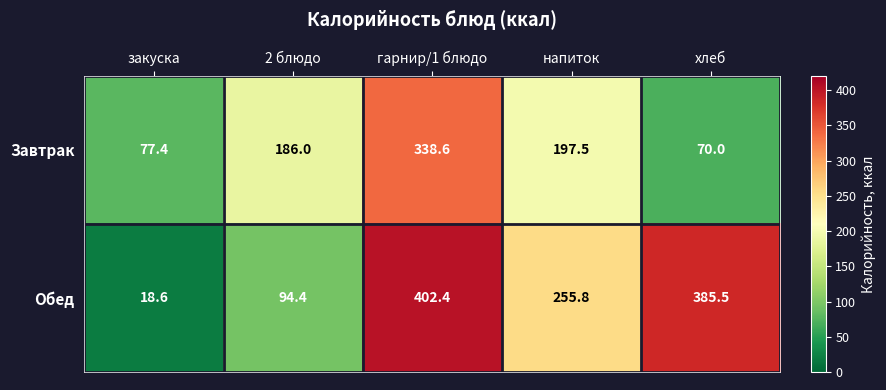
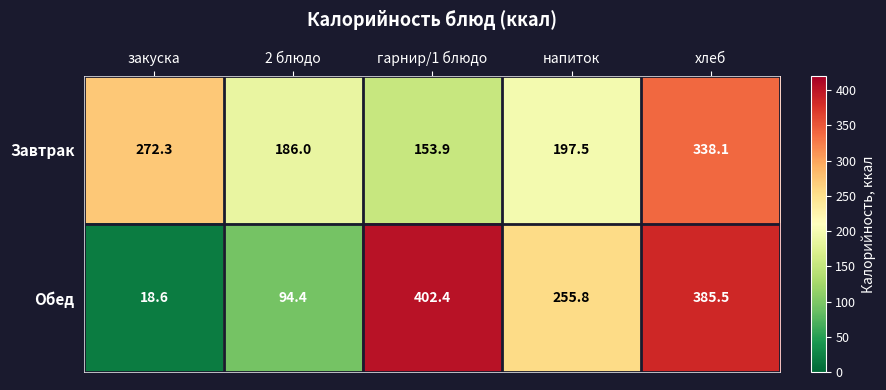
  {
    "Завтрак": {
-     "закуска": 77.4,
+     "закуска": 272.3,
      "2 блюдо": 186.0,
-     "гарнир/1 блюдо": 338.6,
+     "гарнир/1 блюдо": 153.9,
      "напиток": 197.5,
-     "хлеб": 70.0
+     "хлеб": 338.1
    },
    "Обед": {
      "закуска": 18.6,
      "2 блюдо": 94.4,
      "гарнир/1 блюдо": 402.4,
      "напиток": 255.8,
      "хлеб": 385.5
    }
  }
